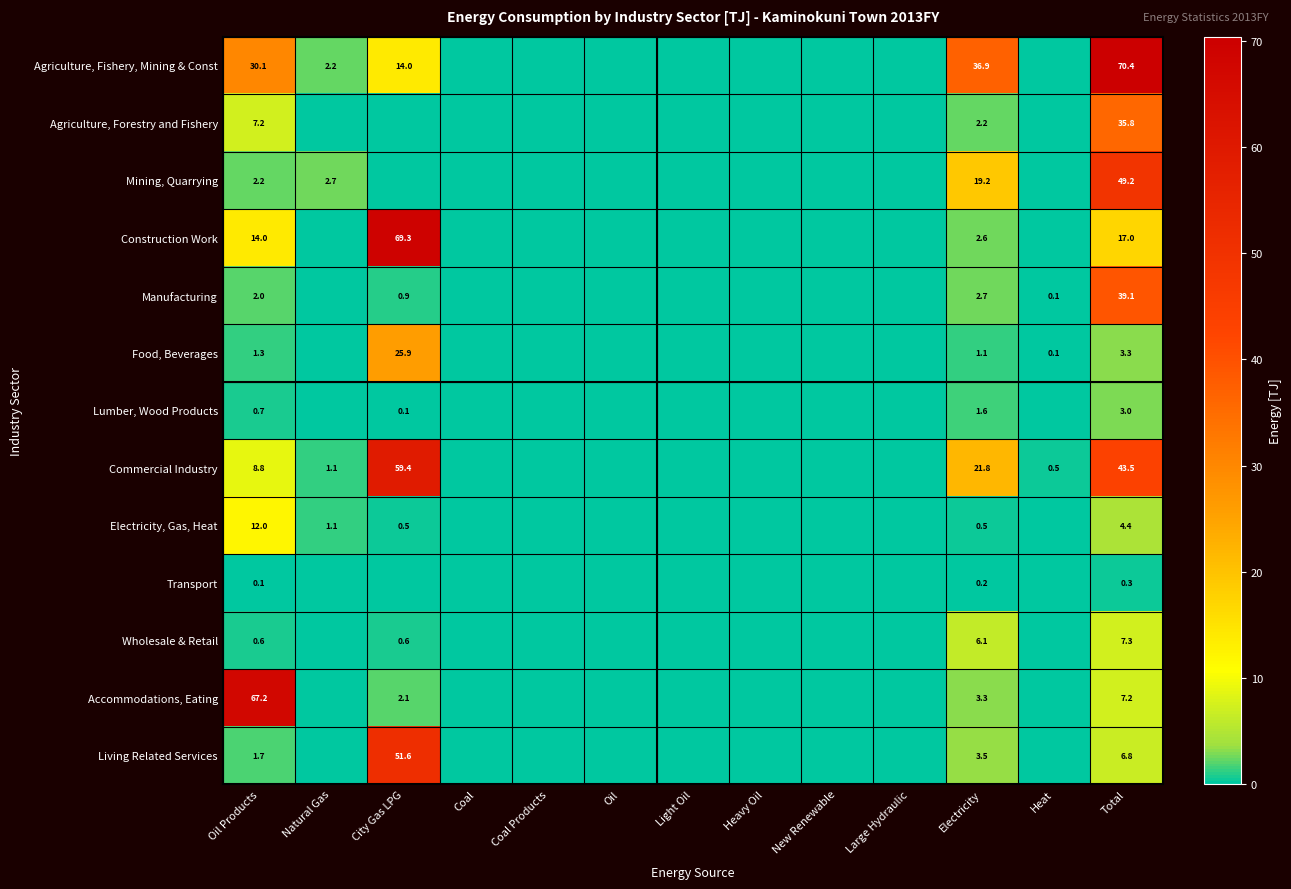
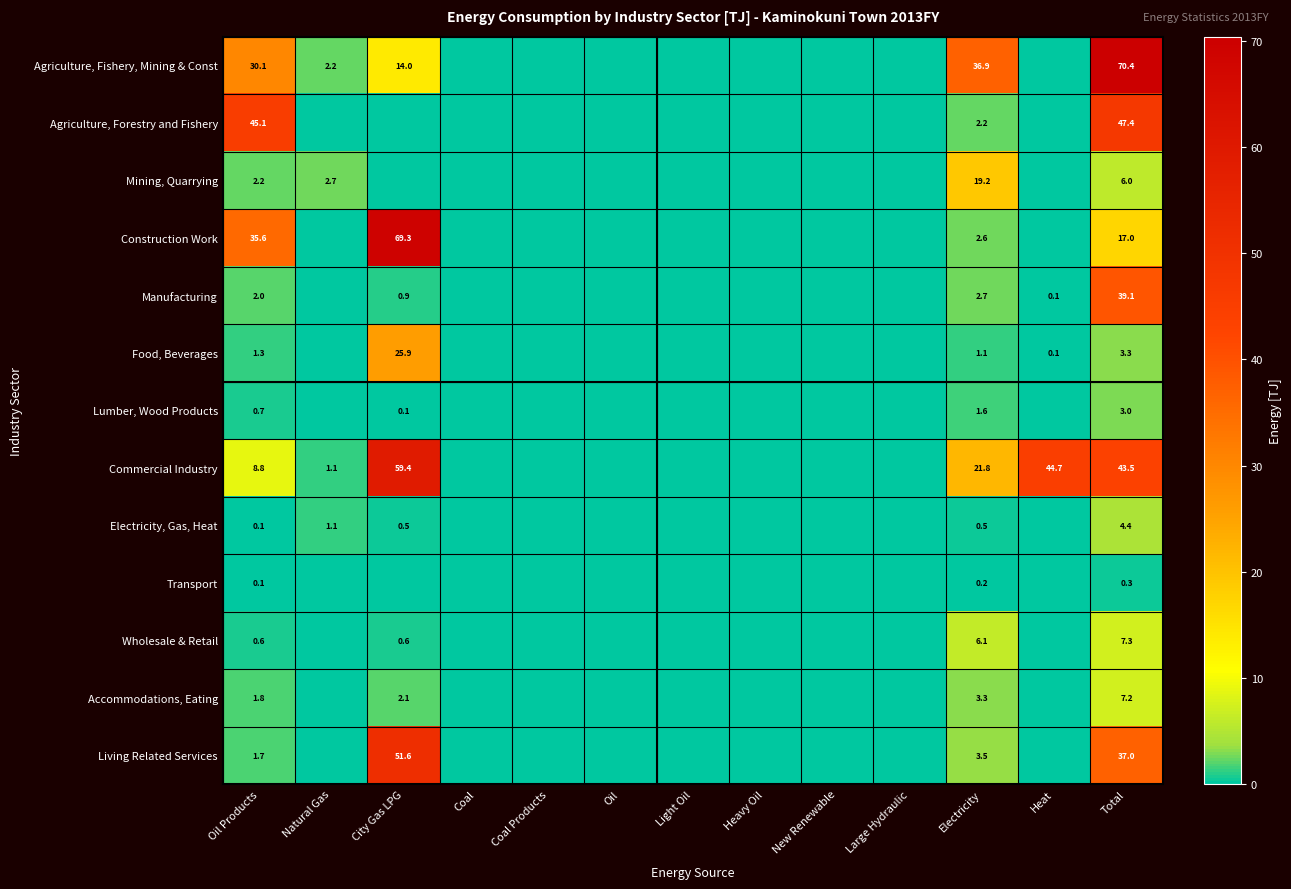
  {
    "Agriculture, Fishery, Mining & Const": {
      "Oil Products": 30.1,
      "Natural Gas": 2.2,
      "City Gas LPG": 14.0,
      "Electricity": 36.9,
      "Total": 70.4
    },
    "Agriculture, Forestry and Fishery": {
-     "Oil Products": 7.2,
+     "Oil Products": 45.1,
      "Electricity": 2.2,
-     "Total": 35.8
+     "Total": 47.4
    },
    "Mining, Quarrying": {
      "Oil Products": 2.2,
      "Natural Gas": 2.7,
      "Electricity": 19.2,
-     "Total": 49.2
+     "Total": 6.0
    },
    "Construction Work": {
-     "Oil Products": 14.0,
+     "Oil Products": 35.6,
      "City Gas LPG": 69.3,
      "Electricity": 2.6,
      "Total": 17.0
    },
    "Manufacturing": {
      "Oil Products": 2.0,
      "City Gas LPG": 0.9,
      "Electricity": 2.7,
      "Heat": 0.1,
      "Total": 39.1
    },
    "Food, Beverages": {
      "Oil Products": 1.3,
      "City Gas LPG": 25.9,
      "Electricity": 1.1,
      "Heat": 0.1,
      "Total": 3.3
    },
    "Lumber, Wood Products": {
      "Oil Products": 0.7,
      "City Gas LPG": 0.1,
      "Electricity": 1.6,
      "Total": 3.0
    },
    "Commercial Industry": {
      "Oil Products": 8.8,
      "Natural Gas": 1.1,
      "City Gas LPG": 59.4,
      "Electricity": 21.8,
-     "Heat": 0.5,
+     "Heat": 44.7,
      "Total": 43.5
    },
    "Electricity, Gas, Heat": {
-     "Oil Products": 12.0,
+     "Oil Products": 0.1,
      "Natural Gas": 1.1,
      "City Gas LPG": 0.5,
      "Electricity": 0.5,
      "Total": 4.4
    },
    "Transport": {
      "Oil Products": 0.1,
      "Electricity": 0.2,
      "Total": 0.3
    },
    "Wholesale & Retail": {
      "Oil Products": 0.6,
      "City Gas LPG": 0.6,
      "Electricity": 6.1,
      "Total": 7.3
    },
    "Accommodations, Eating": {
-     "Oil Products": 67.2,
+     "Oil Products": 1.8,
      "City Gas LPG": 2.1,
      "Electricity": 3.3,
      "Total": 7.2
    },
    "Living Related Services": {
      "Oil Products": 1.7,
      "City Gas LPG": 51.6,
      "Electricity": 3.5,
-     "Total": 6.8
+     "Total": 37.0
    }
  }
